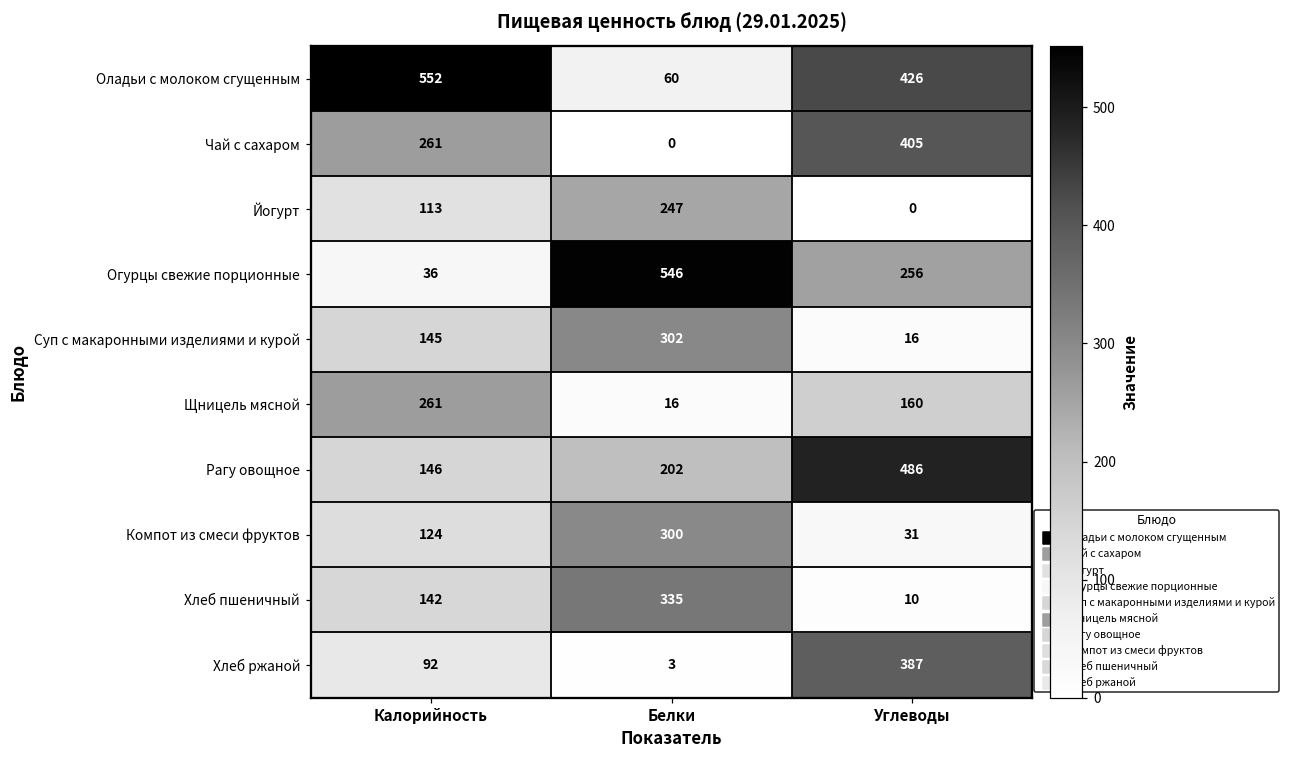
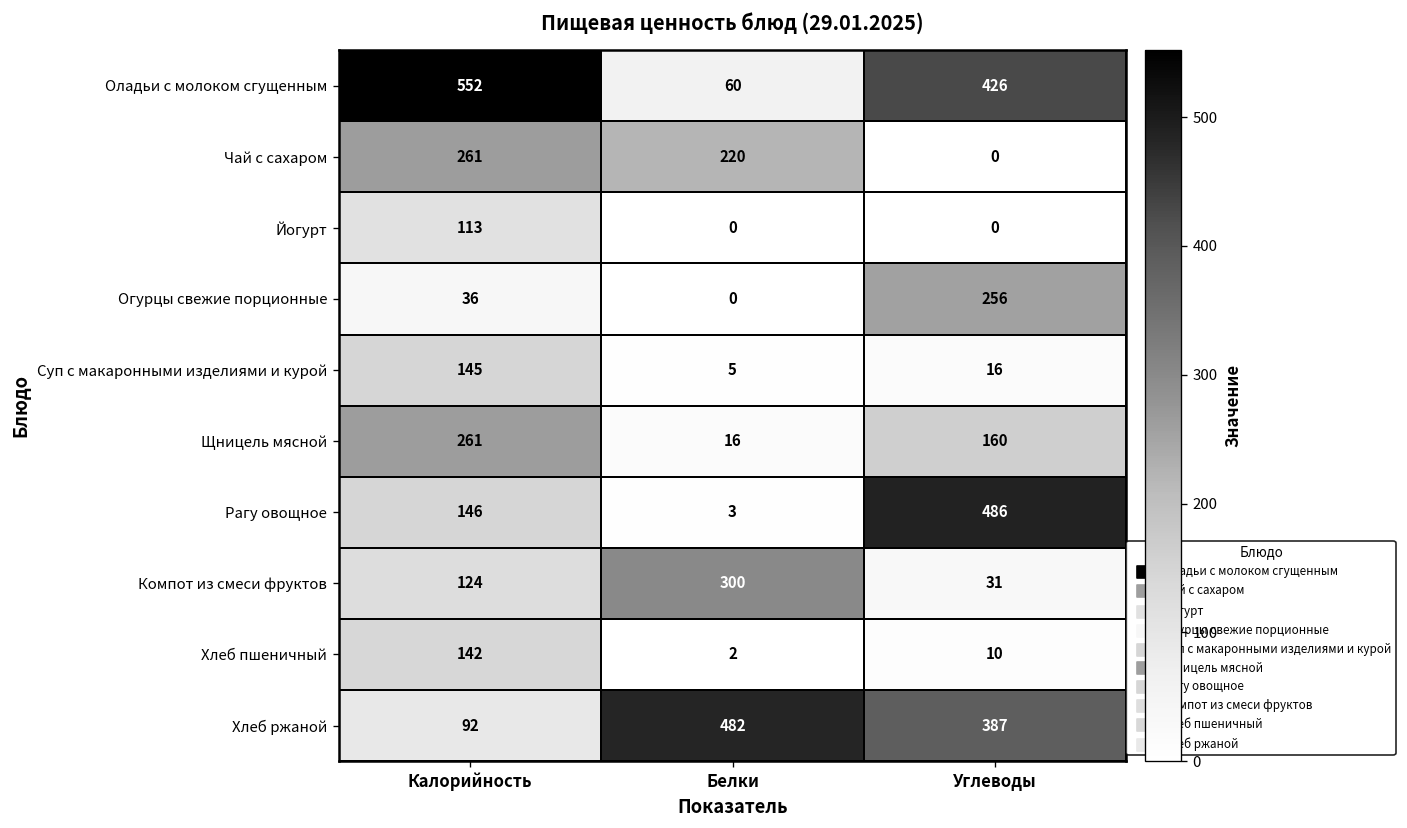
  {
    "Оладьи с молоком сгущенным": {
      "Калорийность": 552,
      "Белки": 60,
      "Углеводы": 426
    },
    "Чай с сахаром": {
      "Калорийность": 261,
-     "Белки": 0,
-     "Углеводы": 405
+     "Белки": 220,
+     "Углеводы": 0
    },
    "Йогурт": {
      "Калорийность": 113,
-     "Белки": 247,
+     "Белки": 0,
      "Углеводы": 0
    },
    "Огурцы свежие порционные": {
      "Калорийность": 36,
-     "Белки": 546,
+     "Белки": 0,
      "Углеводы": 256
    },
    "Суп с макаронными изделиями и курой": {
      "Калорийность": 145,
-     "Белки": 302,
+     "Белки": 5,
      "Углеводы": 16
    },
    "Щницель мясной": {
      "Калорийность": 261,
      "Белки": 16,
      "Углеводы": 160
    },
    "Рагу овощное": {
      "Калорийность": 146,
-     "Белки": 202,
+     "Белки": 3,
      "Углеводы": 486
    },
    "Компот из смеси фруктов": {
      "Калорийность": 124,
      "Белки": 300,
      "Углеводы": 31
    },
    "Хлеб пшеничный": {
      "Калорийность": 142,
-     "Белки": 335,
+     "Белки": 2,
      "Углеводы": 10
    },
    "Хлеб ржаной": {
      "Калорийность": 92,
-     "Белки": 3,
+     "Белки": 482,
      "Углеводы": 387
    }
  }
